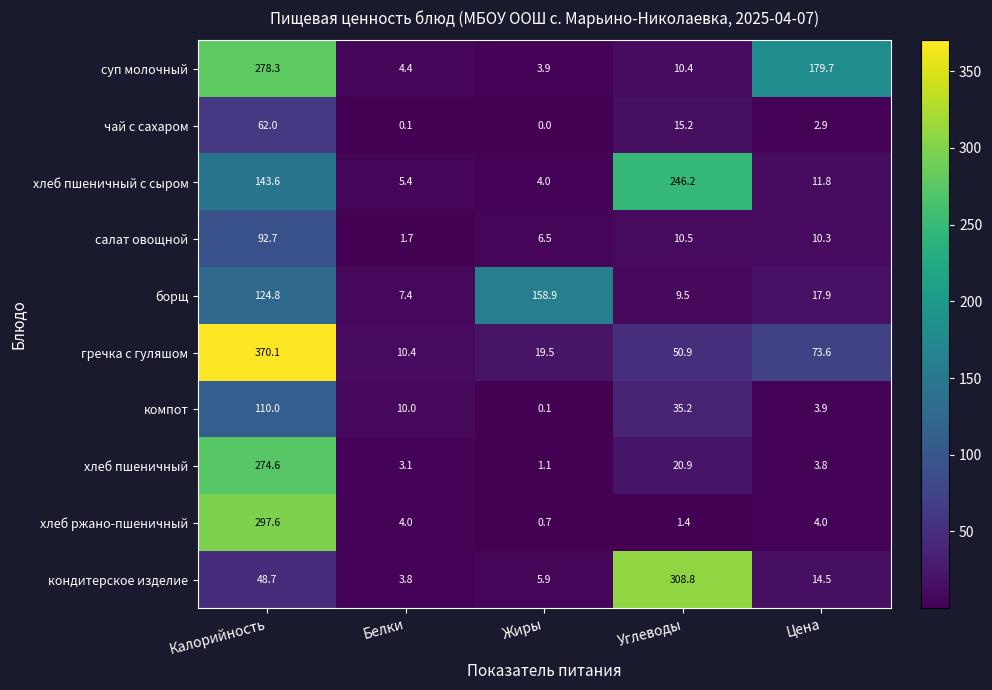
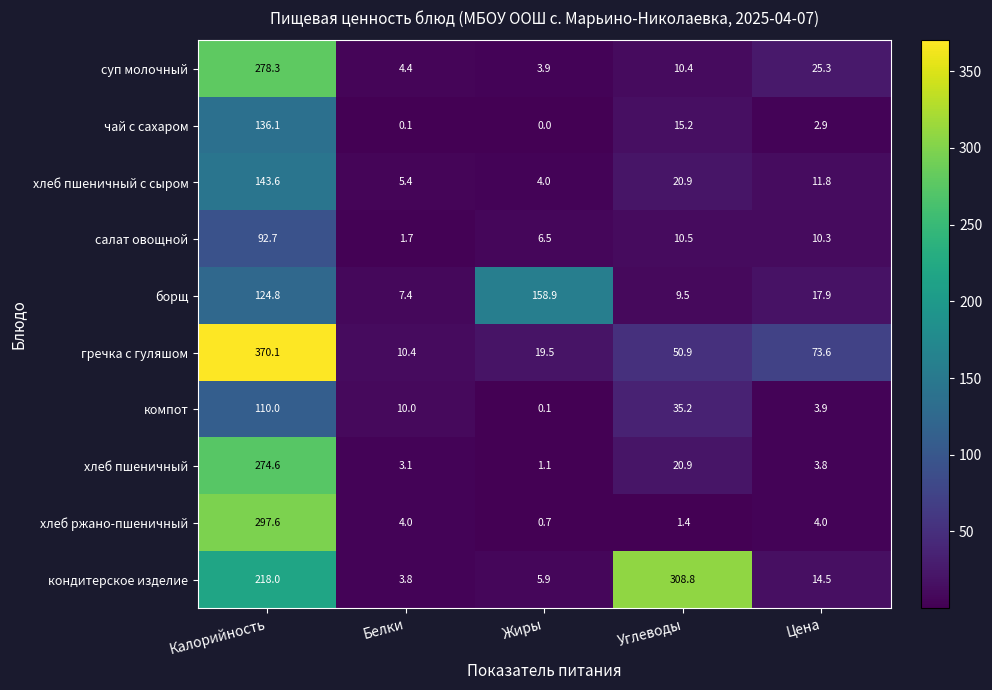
  {
    "суп молочный": {
      "Калорийность": 278.3,
      "Белки": 4.4,
      "Жиры": 3.9,
      "Углеводы": 10.4,
-     "Цена": 179.7
+     "Цена": 25.3
    },
    "чай с сахаром": {
-     "Калорийность": 62.0,
+     "Калорийность": 136.1,
      "Белки": 0.1,
      "Жиры": 0.0,
      "Углеводы": 15.2,
      "Цена": 2.9
    },
    "хлеб пшеничный с сыром": {
      "Калорийность": 143.6,
      "Белки": 5.4,
      "Жиры": 4.0,
-     "Углеводы": 246.2,
+     "Углеводы": 20.9,
      "Цена": 11.8
    },
    "салат овощной": {
      "Калорийность": 92.7,
      "Белки": 1.7,
      "Жиры": 6.5,
      "Углеводы": 10.5,
      "Цена": 10.3
    },
    "борщ": {
      "Калорийность": 124.8,
      "Белки": 7.4,
      "Жиры": 158.9,
      "Углеводы": 9.5,
      "Цена": 17.9
    },
    "гречка с гуляшом": {
      "Калорийность": 370.1,
      "Белки": 10.4,
      "Жиры": 19.5,
      "Углеводы": 50.9,
      "Цена": 73.6
    },
    "компот": {
      "Калорийность": 110.0,
      "Белки": 10.0,
      "Жиры": 0.1,
      "Углеводы": 35.2,
      "Цена": 3.9
    },
    "хлеб пшеничный": {
      "Калорийность": 274.6,
      "Белки": 3.1,
      "Жиры": 1.1,
      "Углеводы": 20.9,
      "Цена": 3.8
    },
    "хлеб ржано-пшеничный": {
      "Калорийность": 297.6,
      "Белки": 4.0,
      "Жиры": 0.7,
      "Углеводы": 1.4,
      "Цена": 4.0
    },
    "кондитерское изделие": {
-     "Калорийность": 48.7,
+     "Калорийность": 218.0,
      "Белки": 3.8,
      "Жиры": 5.9,
      "Углеводы": 308.8,
      "Цена": 14.5
    }
  }
